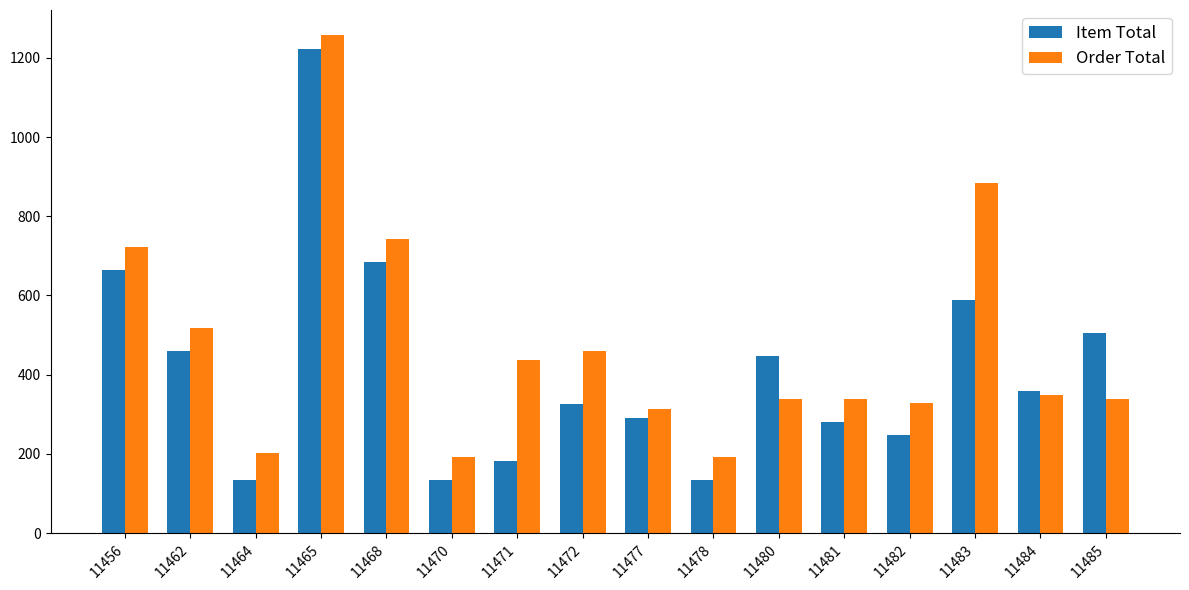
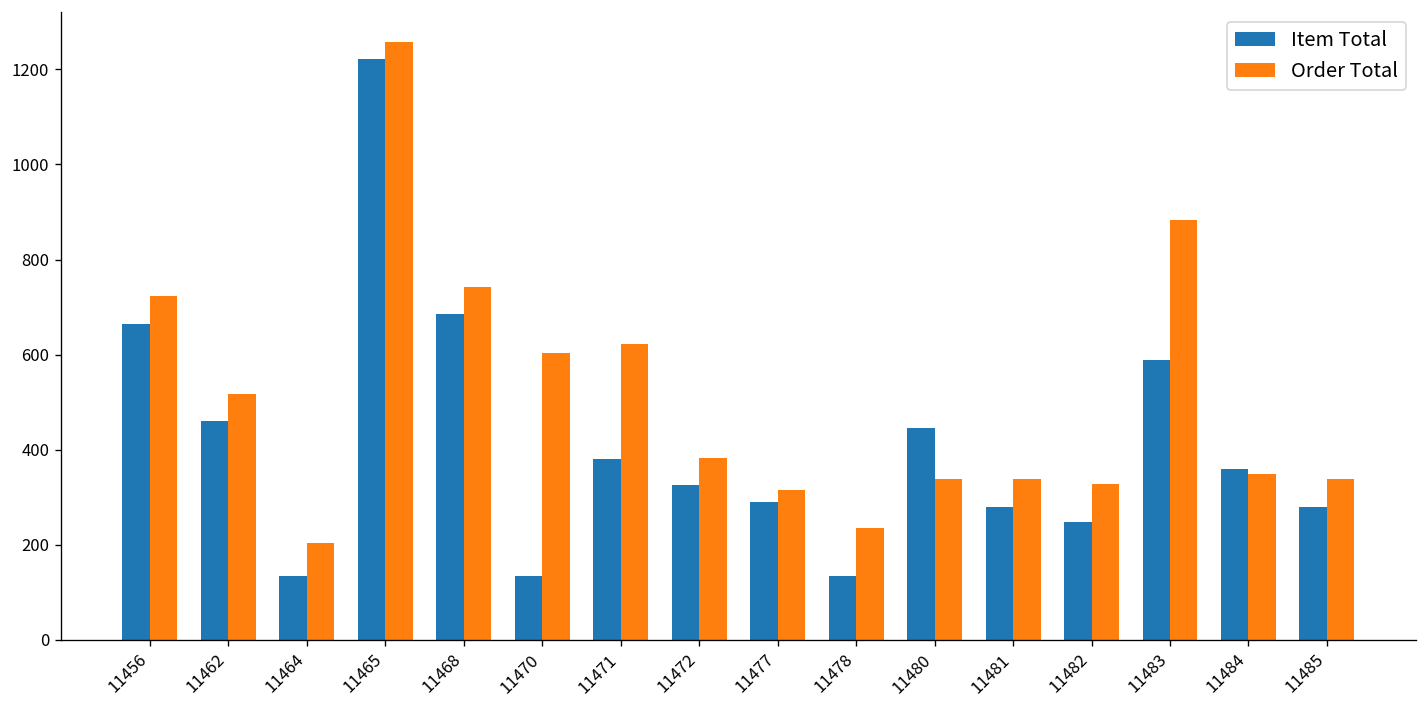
  {
    "Item Total": {
      "11456": 670,
      "11462": 460,
      "11464": 140,
      "11465": 1220,
      "11468": 690,
      "11470": 140,
-     "11471": 180,
+     "11471": 380,
      "11472": 330,
      "11477": 290,
      "11478": 140,
      "11480": 450,
      "11481": 280,
      "11482": 250,
      "11483": 590,
      "11484": 360,
-     "11485": 510
+     "11485": 280
    },
    "Order Total": {
      "11456": 720,
      "11462": 520,
      "11464": 200,
      "11465": 1260,
      "11468": 740,
-     "11470": 190,
-     "11471": 440,
-     "11472": 460,
+     "11470": 600,
+     "11471": 620,
+     "11472": 380,
      "11477": 310,
-     "11478": 190,
+     "11478": 240,
      "11480": 340,
      "11481": 340,
      "11482": 330,
      "11483": 880,
      "11484": 350,
      "11485": 340
    }
  }
